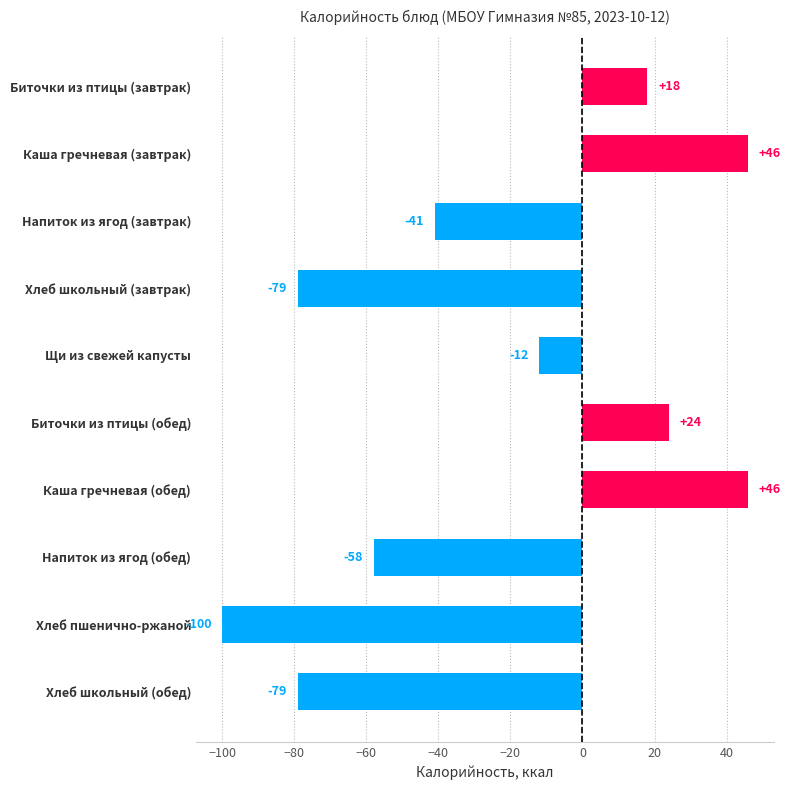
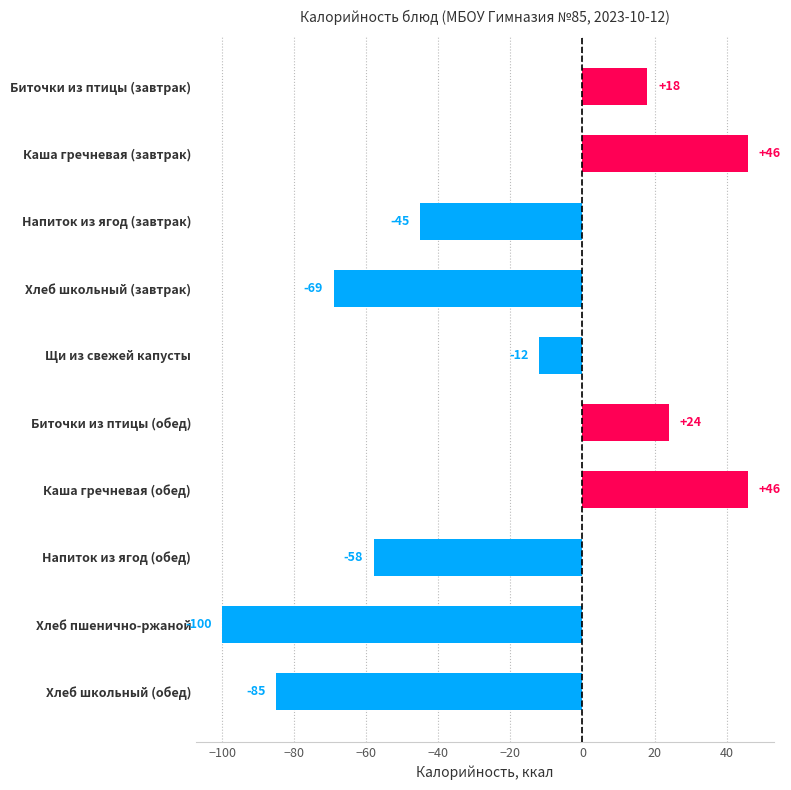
  {
    "Биточки из птицы (завтрак)": "+18",
    "Каша гречневая (завтрак)": "+46",
-   "Напиток из ягод (завтрак)": "-41",
-   "Хлеб школьный (завтрак)": "-79",
+   "Напиток из ягод (завтрак)": "-45",
+   "Хлеб школьный (завтрак)": "-69",
    "Щи из свежей капусты": "-12",
    "Биточки из птицы (обед)": "+24",
    "Каша гречневая (обед)": "+46",
    "Напиток из ягод (обед)": "-58",
    "Хлеб пшенично-ржаной": "-100",
-   "Хлеб школьный (обед)": "-79"
+   "Хлеб школьный (обед)": "-85"
  }
